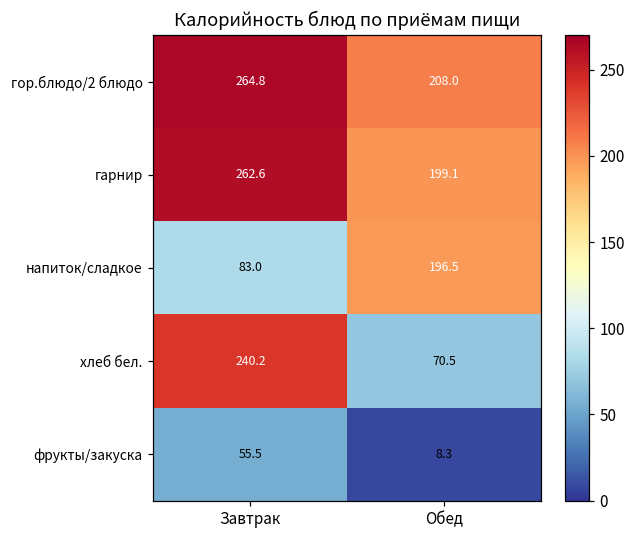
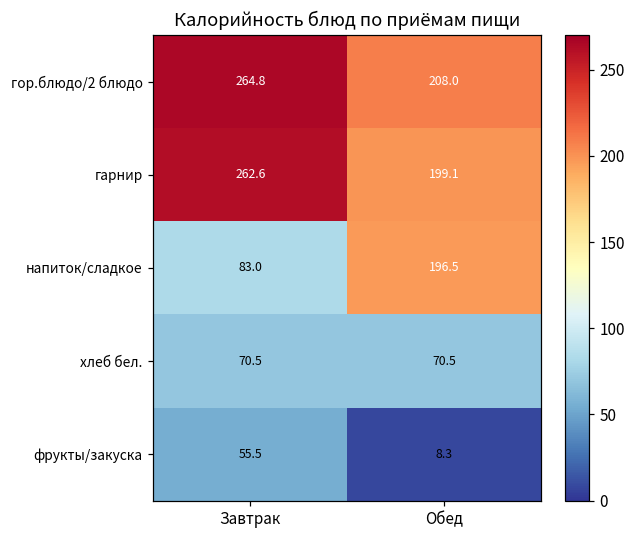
  {
    "гор.блюдо/2 блюдо": {
      "Завтрак": 264.8,
      "Обед": 208.0
    },
    "гарнир": {
      "Завтрак": 262.6,
      "Обед": 199.1
    },
    "напиток/сладкое": {
      "Завтрак": 83.0,
      "Обед": 196.5
    },
    "хлеб бел.": {
-     "Завтрак": 240.2,
+     "Завтрак": 70.5,
      "Обед": 70.5
    },
    "фрукты/закуска": {
      "Завтрак": 55.5,
      "Обед": 8.3
    }
  }
